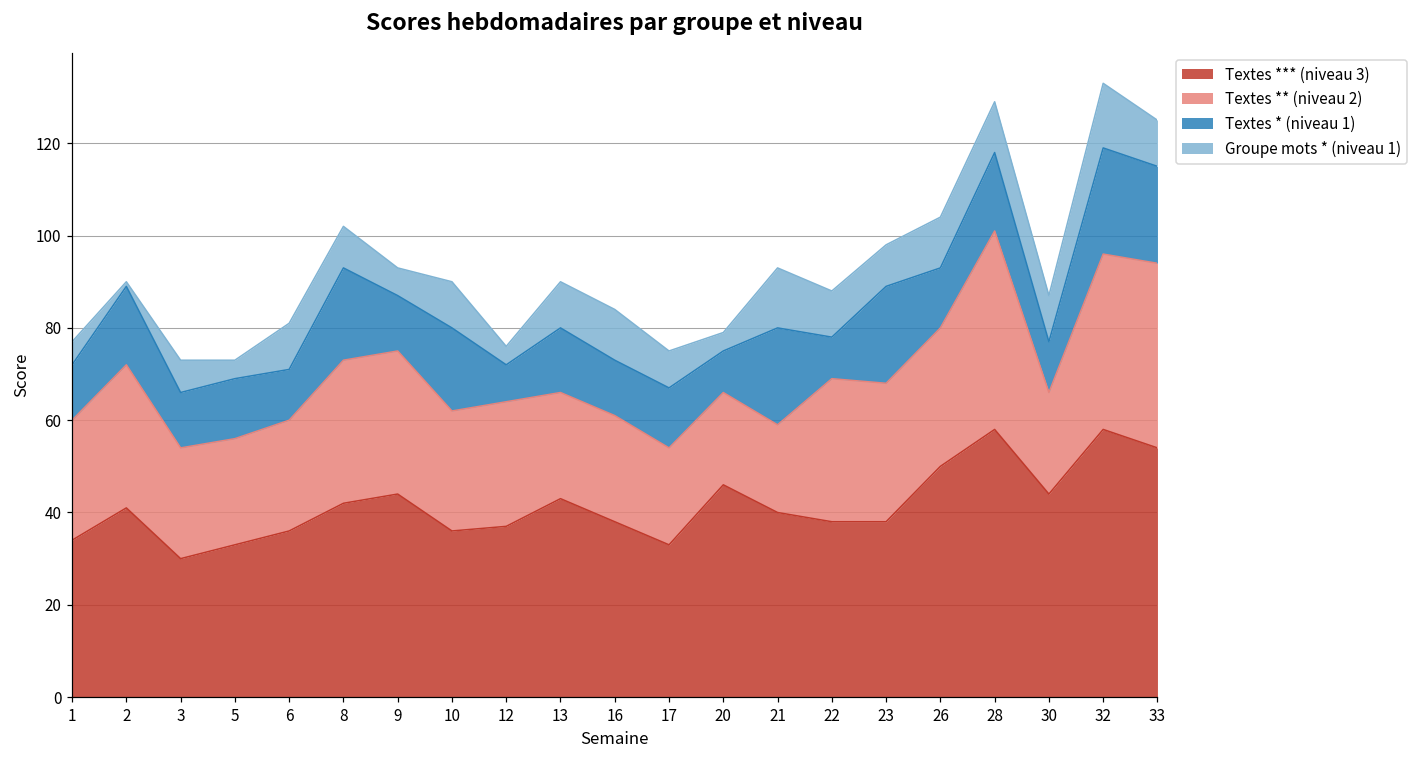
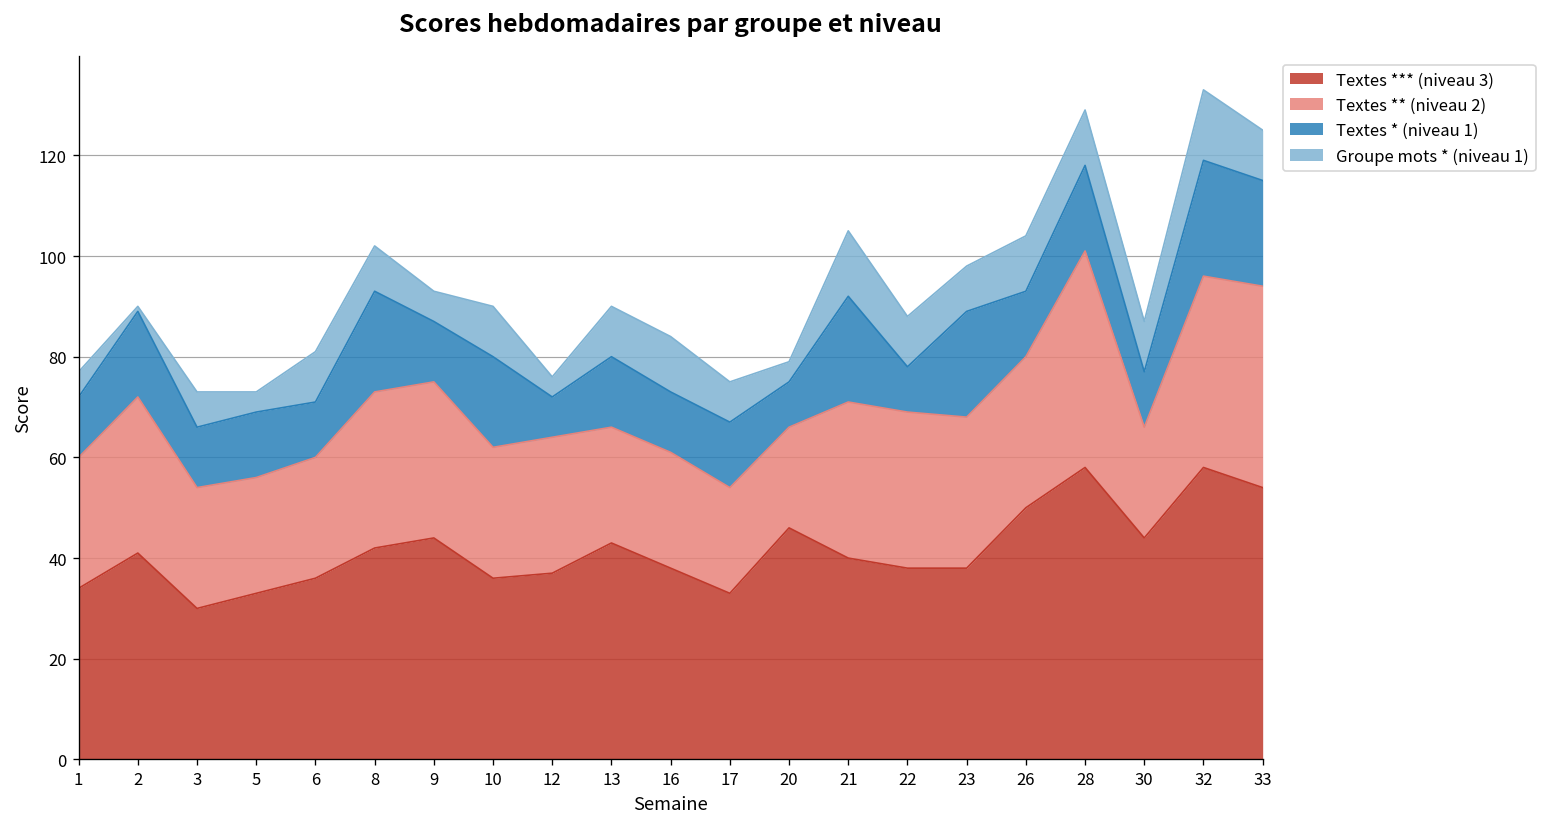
  {
    "Textes *** (niveau 3)": {
      "1": 34,
      "2": 41,
      "3": 30,
      "5": 33,
      "6": 36,
      "8": 42,
      "9": 44,
      "10": 36,
      "12": 37,
      "13": 43,
      "16": 38,
      "17": 33,
      "20": 46,
      "21": 40,
      "22": 38,
      "23": 38,
      "26": 50,
      "28": 58,
      "30": 44,
      "32": 58,
      "33": 54
    },
    "Textes ** (niveau 2)": {
      "1": 26,
      "2": 31,
      "3": 24,
      "5": 23,
      "6": 24,
      "8": 31,
      "9": 31,
      "10": 26,
      "12": 27,
      "13": 23,
      "16": 23,
      "17": 21,
      "20": 20,
-     "21": 19,
+     "21": 31,
      "22": 31,
      "23": 30,
      "26": 30,
      "28": 43,
      "30": 22,
      "32": 38,
      "33": 40
    },
    "Textes * (niveau 1)": {
      "1": 12,
      "2": 17,
      "3": 12,
      "5": 13,
      "6": 11,
      "8": 20,
      "9": 12,
      "10": 18,
      "12": 8,
      "13": 14,
      "16": 12,
      "17": 13,
      "20": 9,
      "21": 21,
      "22": 9,
      "23": 21,
      "26": 13,
      "28": 17,
      "30": 11,
      "32": 23,
      "33": 21
    },
    "Groupe mots * (niveau 1)": {
      "1": 5,
      "2": 1,
      "3": 7,
      "5": 4,
      "6": 10,
      "8": 9,
      "9": 6,
      "10": 10,
      "12": 4,
      "13": 10,
      "16": 11,
      "17": 8,
      "20": 4,
      "21": 13,
      "22": 10,
      "23": 9,
      "26": 11,
      "28": 11,
      "30": 10,
      "32": 14,
      "33": 10
    }
  }
